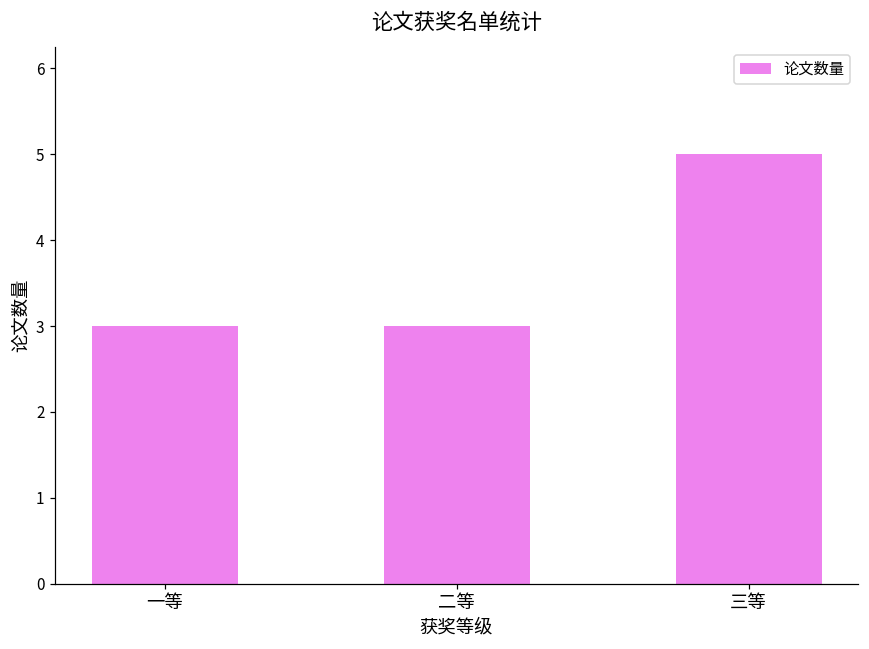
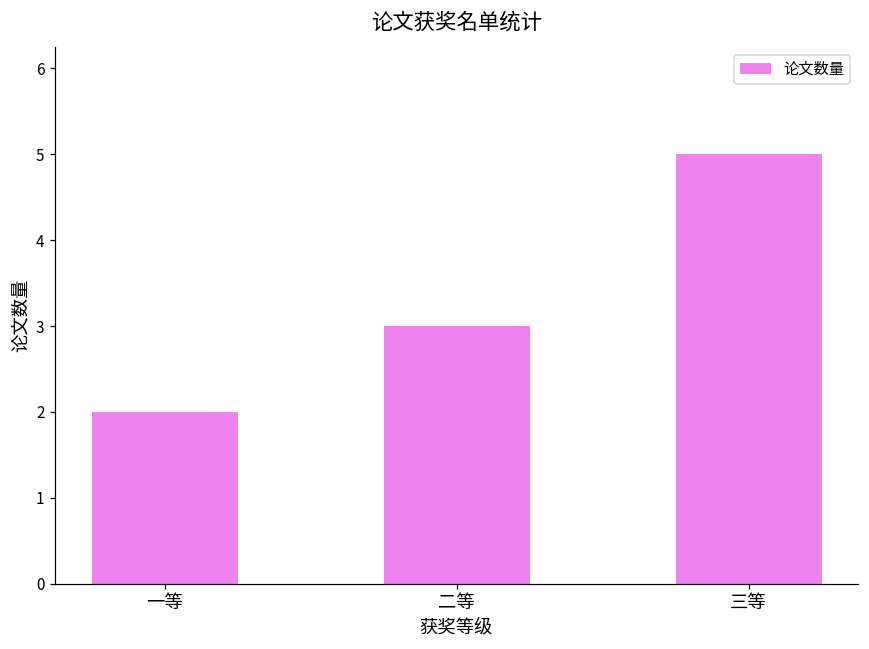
  {
-   "一等": 3,
+   "一等": 2,
    "二等": 3,
    "三等": 5
  }
